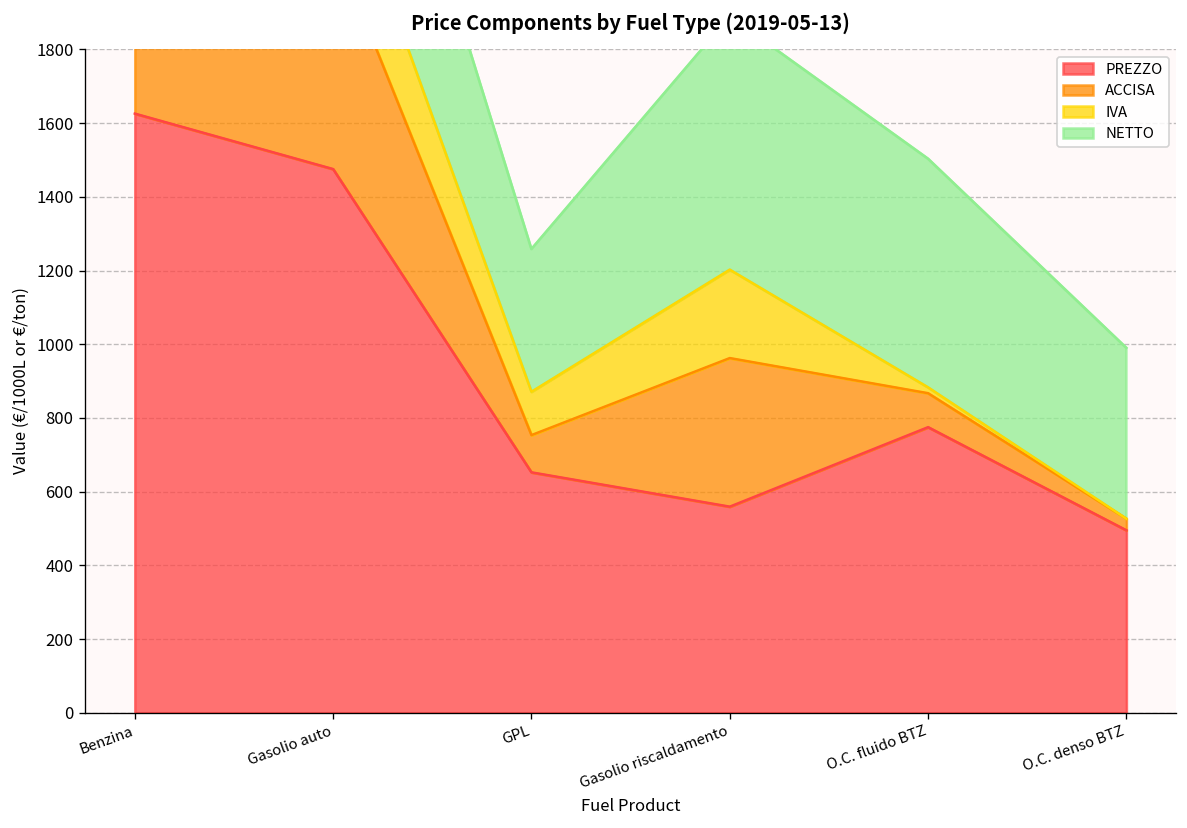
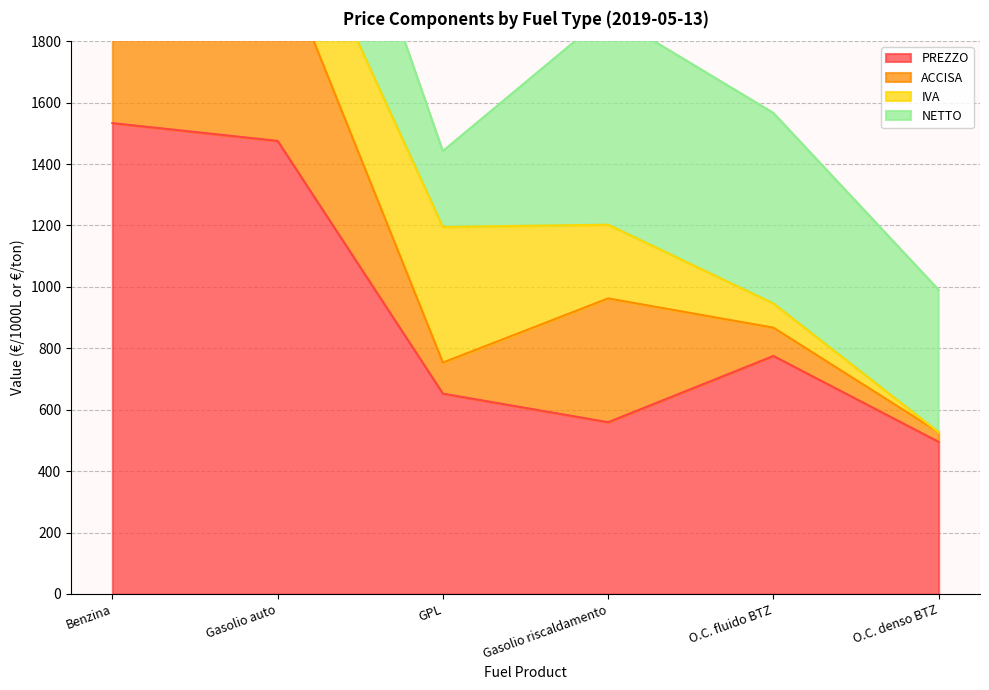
  {
    "PREZZO": {
-     "Benzina": 1630,
+     "Benzina": 1530,
      "Gasolio auto": 1480,
      "GPL": 650,
      "Gasolio riscaldamento": 560,
      "O.C. fluido BTZ": 770,
      "O.C. denso BTZ": 500
    },
    "ACCISA": {
      "GPL": 100,
      "Gasolio riscaldamento": 400,
      "O.C. fluido BTZ": 90
    },
    "IVA": {
-     "GPL": 120,
+     "GPL": 440,
      "Gasolio riscaldamento": 240,
-     "O.C. fluido BTZ": 20
+     "O.C. fluido BTZ": 80
    },
    "NETTO": {
-     "GPL": 390,
+     "GPL": 250,
      "O.C. fluido BTZ": 620,
      "O.C. denso BTZ": 460
    }
  }
